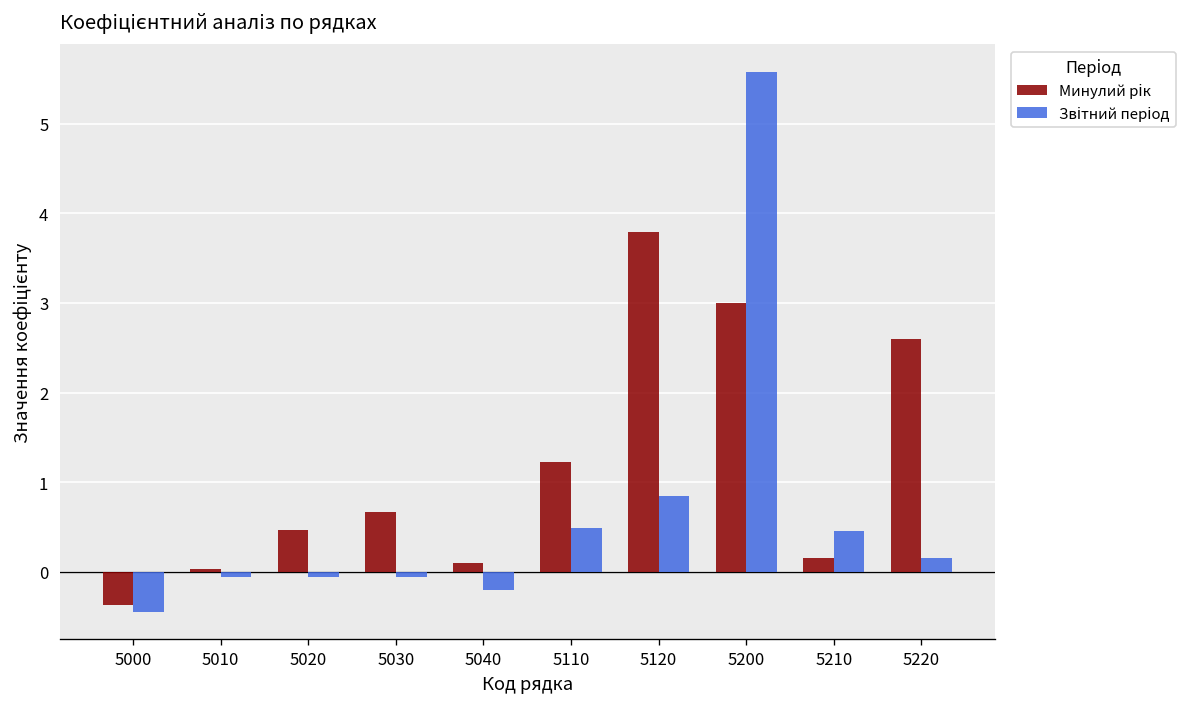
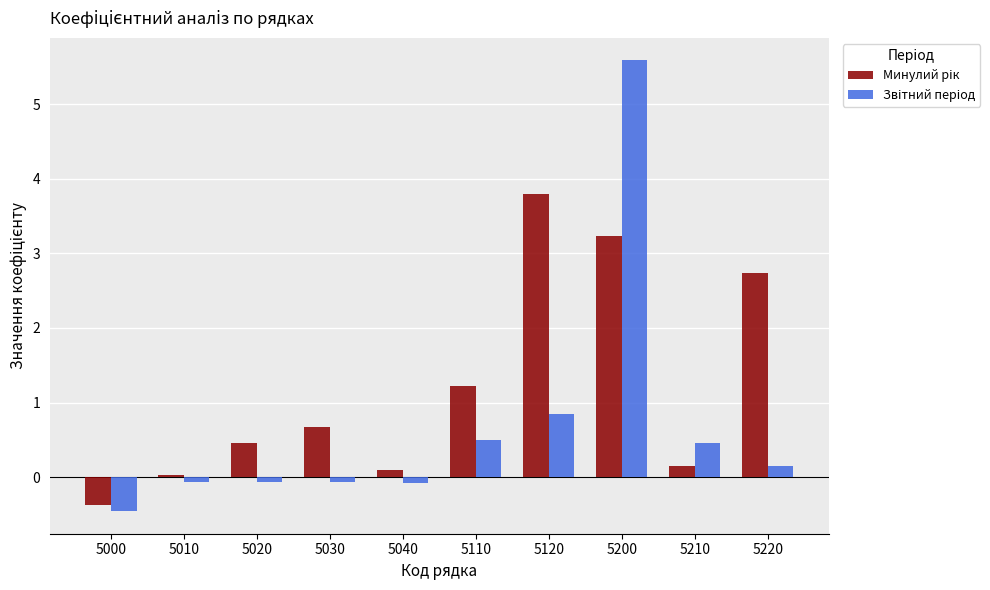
  {
    "Минулий рік": {
      "5000": -0.4,
      "5020": 0.5,
      "5030": 0.7,
      "5040": 0.1,
      "5110": 1.2,
      "5120": 3.8,
-     "5200": 3.0,
+     "5200": 3.2,
      "5210": 0.1,
-     "5220": 2.6
+     "5220": 2.7
    },
    "Звітний період": {
      "5000": -0.5,
      "5010": -0.1,
      "5020": -0.1,
      "5030": -0.1,
-     "5040": -0.2,
+     "5040": -0.1,
      "5110": 0.5,
      "5120": 0.8,
      "5200": 5.6,
      "5210": 0.5,
      "5220": 0.1
    }
  }
